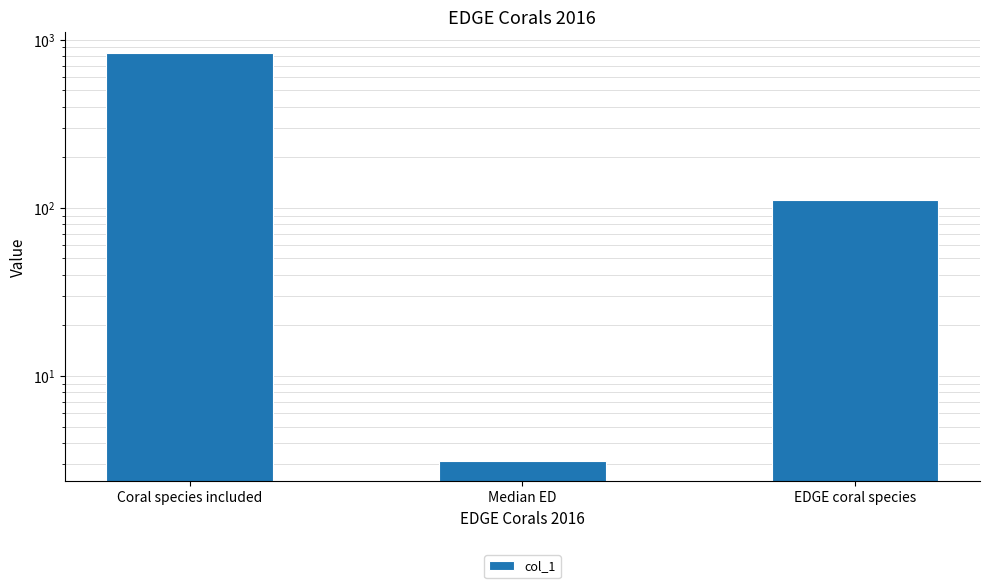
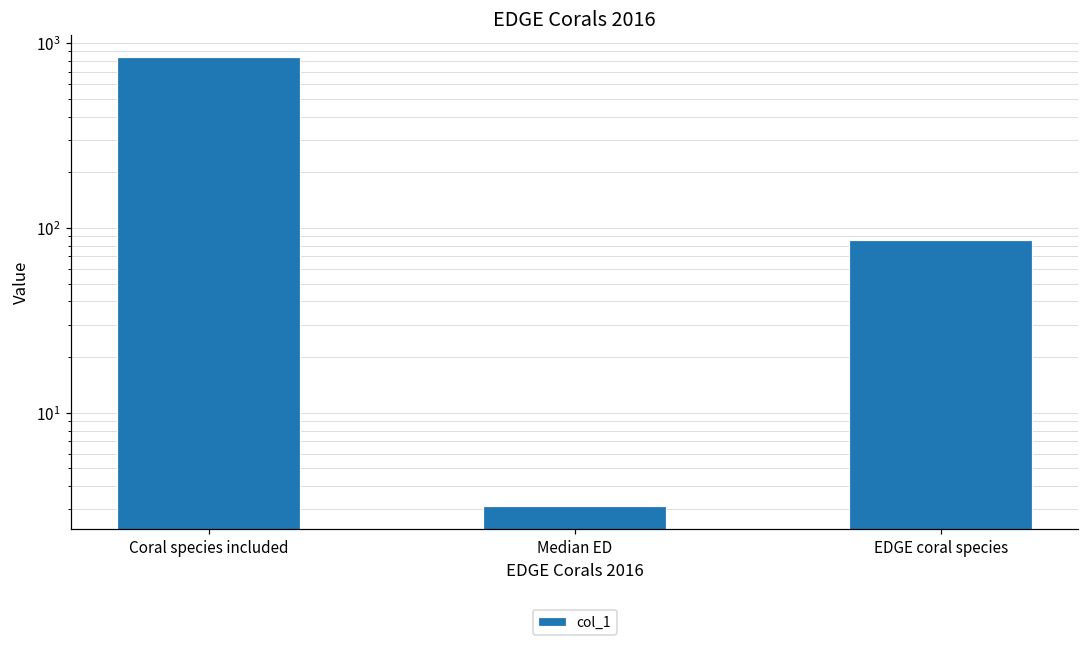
  {
    "Coral species included": 800,
    "Median ED": 3.1,
-   "EDGE coral species": 110
+   "EDGE coral species": 90
  }
